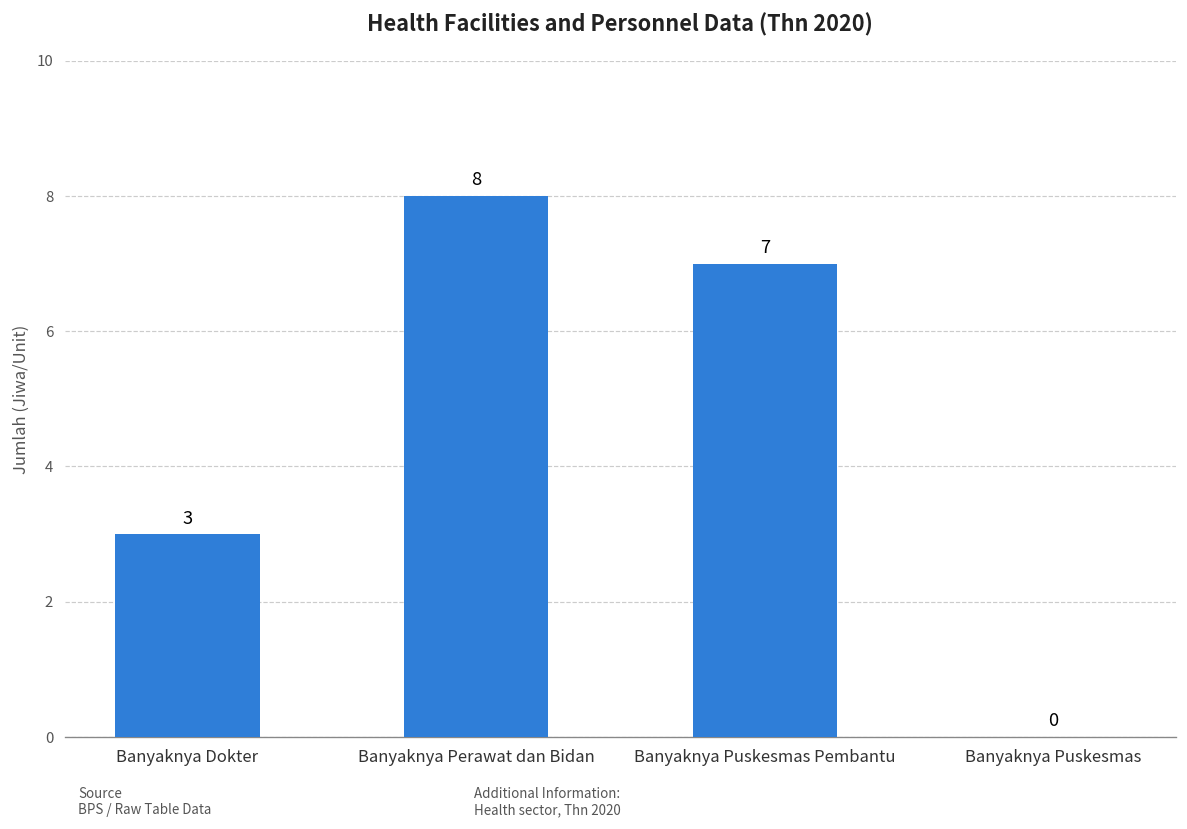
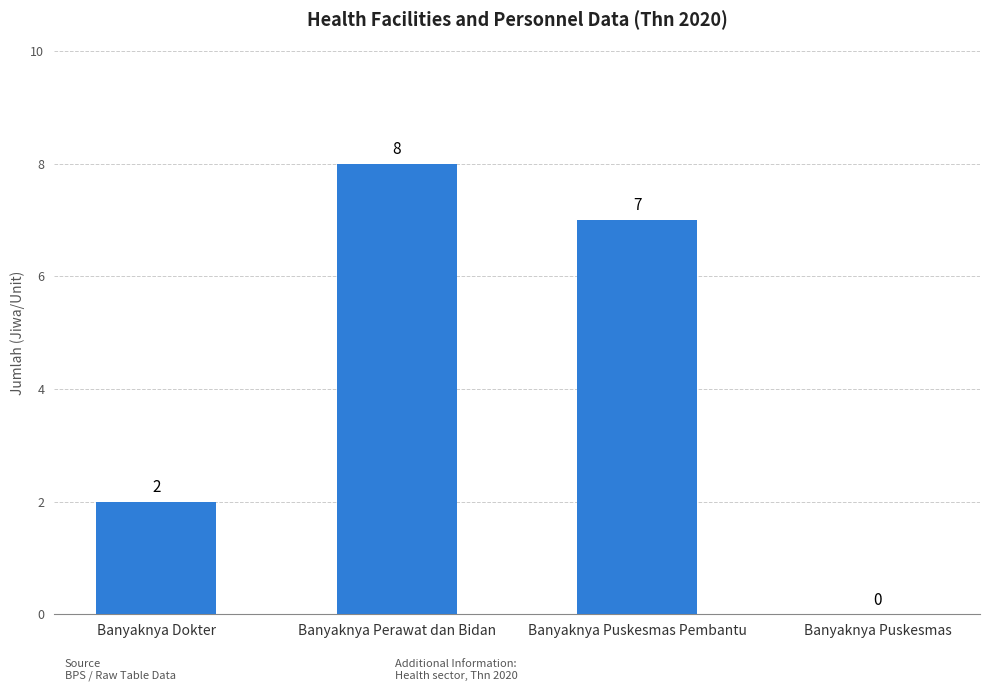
  {
-   "Banyaknya Dokter": 3,
+   "Banyaknya Dokter": 2,
    "Banyaknya Perawat dan Bidan": 8,
    "Banyaknya Puskesmas Pembantu": 7,
    "Banyaknya Puskesmas": 0
  }
